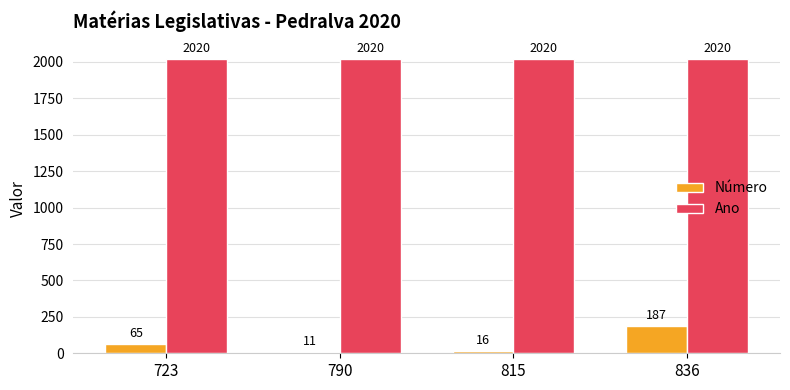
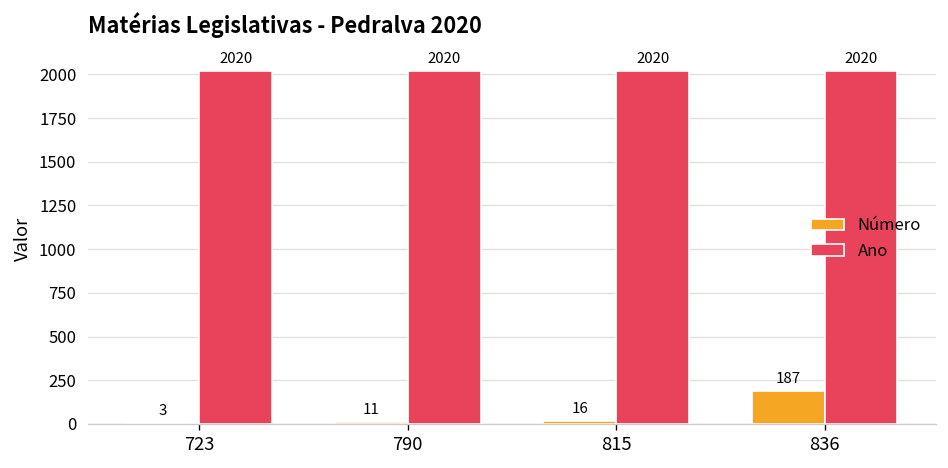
  {
    "Número": {
-     "723": 65,
+     "723": 3,
      "790": 11,
      "815": 16,
      "836": 187
    },
    "Ano": {
      "723": 2020,
      "790": 2020,
      "815": 2020,
      "836": 2020
    }
  }
